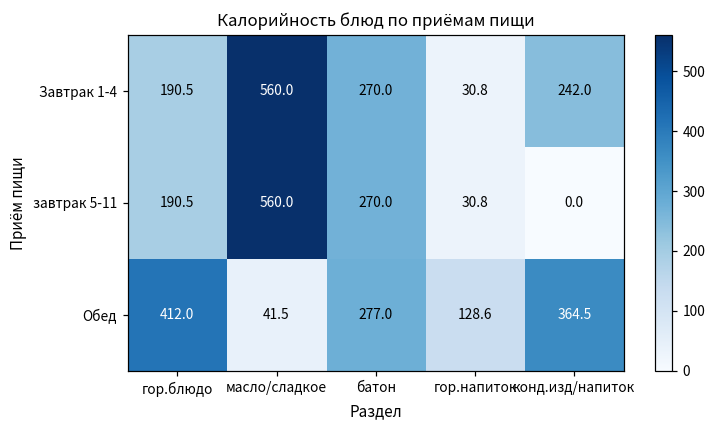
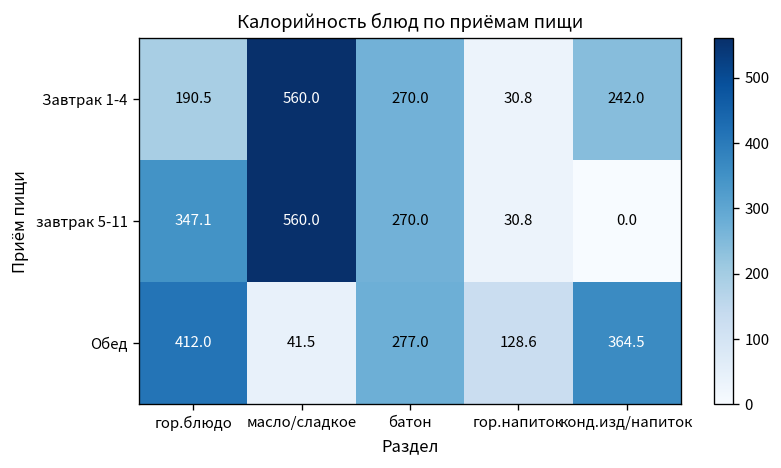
  {
    "Завтрак 1-4": {
      "гор.блюдо": 190.5,
      "масло/сладкое": 560.0,
      "батон": 270.0,
      "гор.напиток": 30.8,
      "конд.изд/напиток": 242.0
    },
    "завтрак 5-11": {
-     "гор.блюдо": 190.5,
+     "гор.блюдо": 347.1,
      "масло/сладкое": 560.0,
      "батон": 270.0,
      "гор.напиток": 30.8,
      "конд.изд/напиток": 0.0
    },
    "Обед": {
      "гор.блюдо": 412.0,
      "масло/сладкое": 41.5,
      "батон": 277.0,
      "гор.напиток": 128.6,
      "конд.изд/напиток": 364.5
    }
  }
